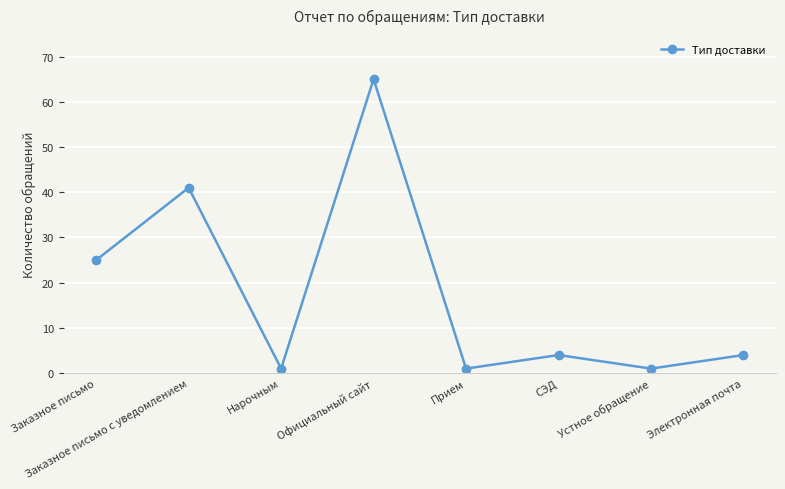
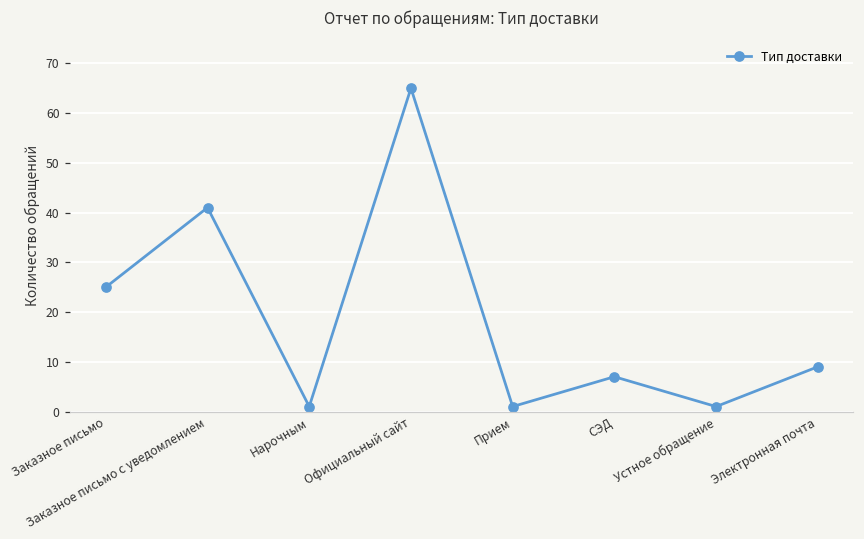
  {
    "Заказное письмо": 25,
    "Заказное письмо с уведомлением": 41,
    "Нарочным": 1,
    "Официальный сайт": 65,
    "Прием": 1,
-   "СЭД": 4,
+   "СЭД": 7,
    "Устное обращение": 1,
-   "Электронная почта": 4
+   "Электронная почта": 9
  }
